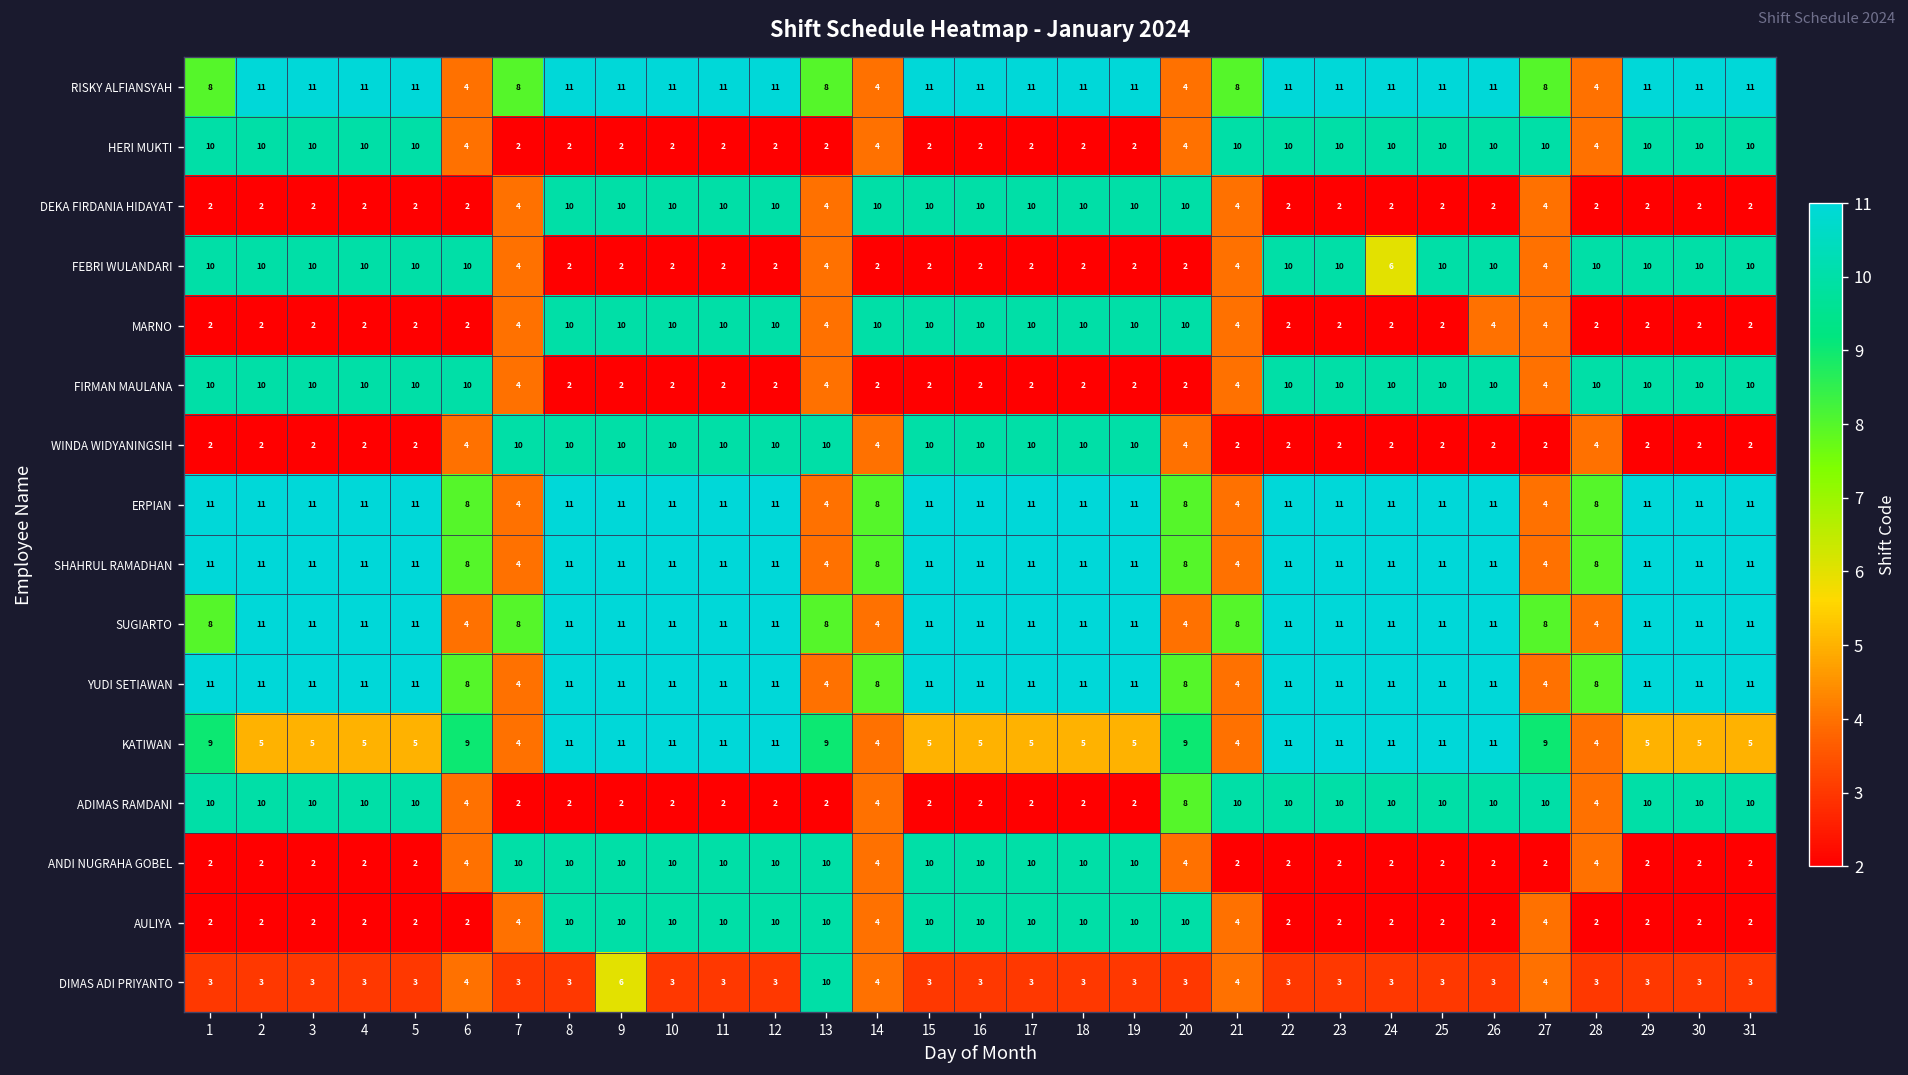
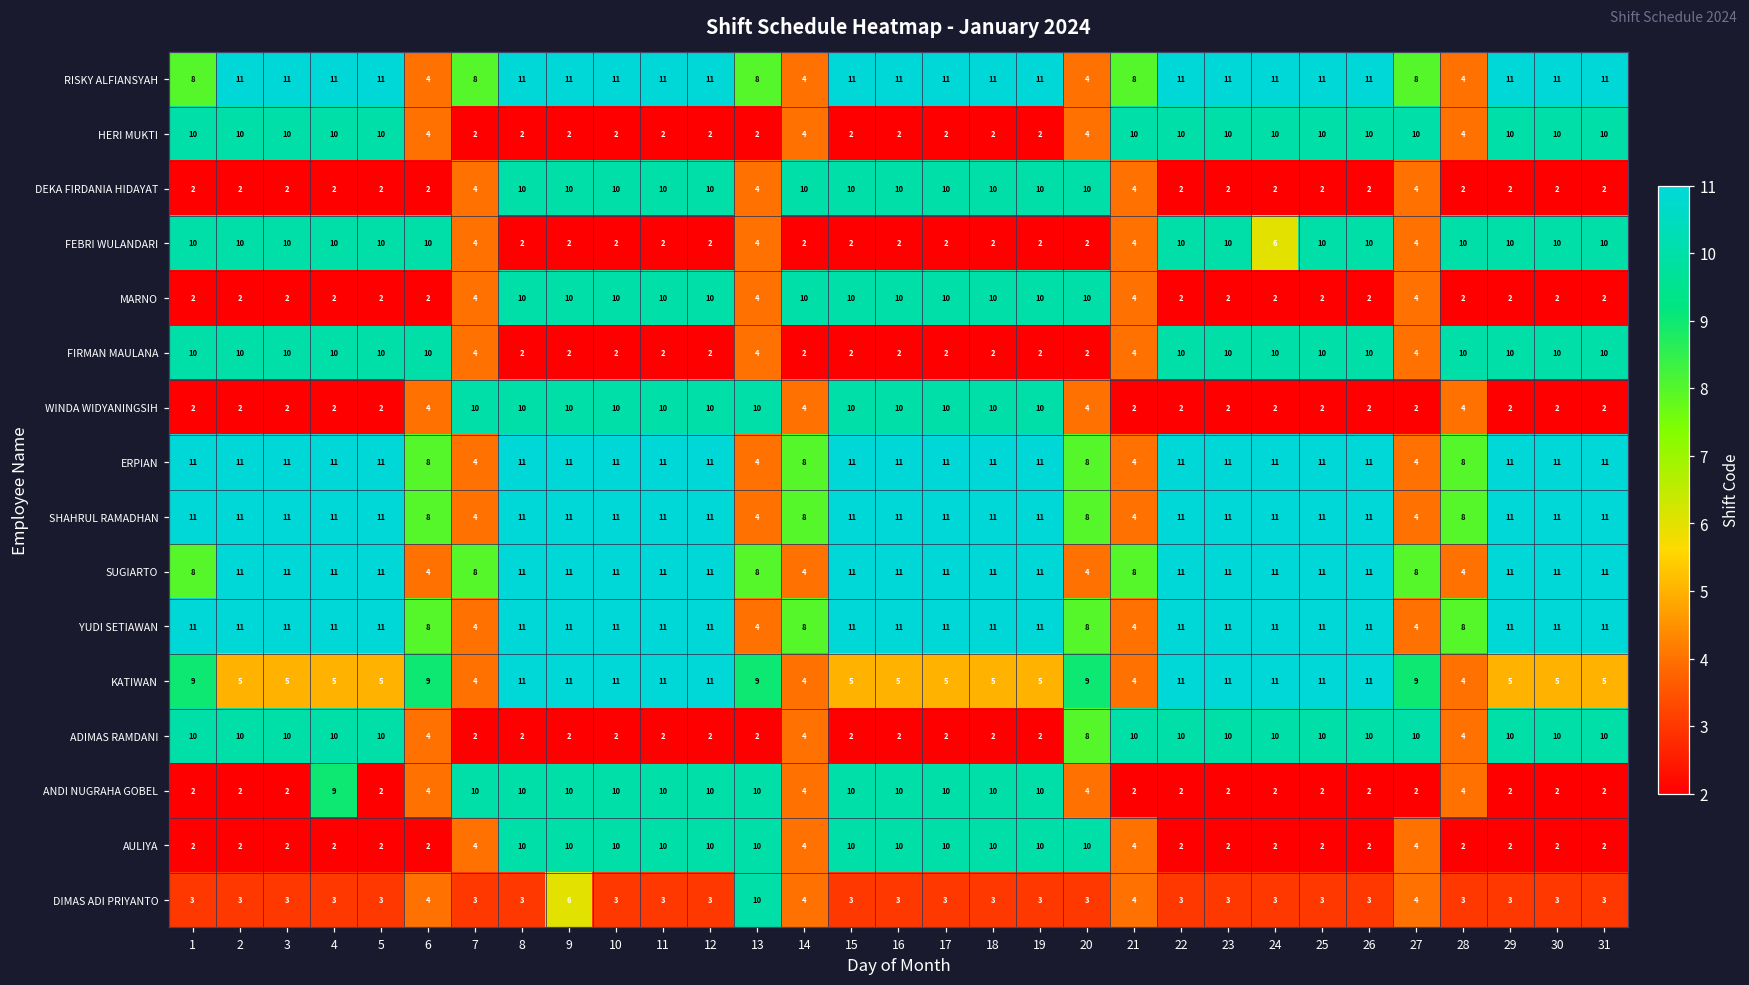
  {
    "MARNO": {
      "1": 2,
      "2": 2,
      "3": 2,
      "4": 2,
      "5": 2,
      "6": 2,
      "7": 4,
      "8": 10,
      "9": 10,
      "10": 10,
      "11": 10,
      "12": 10,
      "13": 4,
      "14": 10,
      "15": 10,
      "16": 10,
      "17": 10,
      "18": 10,
      "19": 10,
      "20": 10,
      "21": 4,
      "22": 2,
      "23": 2,
      "24": 2,
      "25": 2,
-     "26": 4,
+     "26": 2,
      "27": 4,
      "28": 2,
      "29": 2,
      "30": 2,
      "31": 2
    },
    "ANDI NUGRAHA GOBEL": {
      "1": 2,
      "2": 2,
      "3": 2,
-     "4": 2,
+     "4": 9,
      "5": 2,
      "6": 4,
      "7": 10,
      "8": 10,
      "9": 10,
      "10": 10,
      "11": 10,
      "12": 10,
      "13": 10,
      "14": 4,
      "15": 10,
      "16": 10,
      "17": 10,
      "18": 10,
      "19": 10,
      "20": 4,
      "21": 2,
      "22": 2,
      "23": 2,
      "24": 2,
      "25": 2,
      "26": 2,
      "27": 2,
      "28": 4,
      "29": 2,
      "30": 2,
      "31": 2
    }
  }
